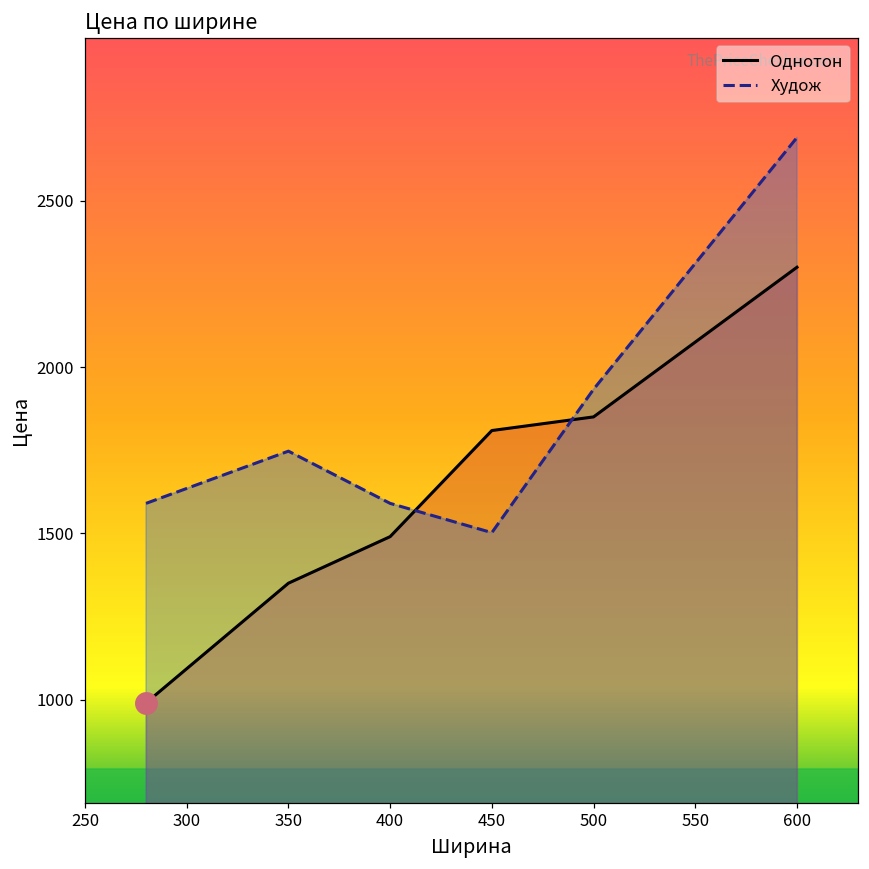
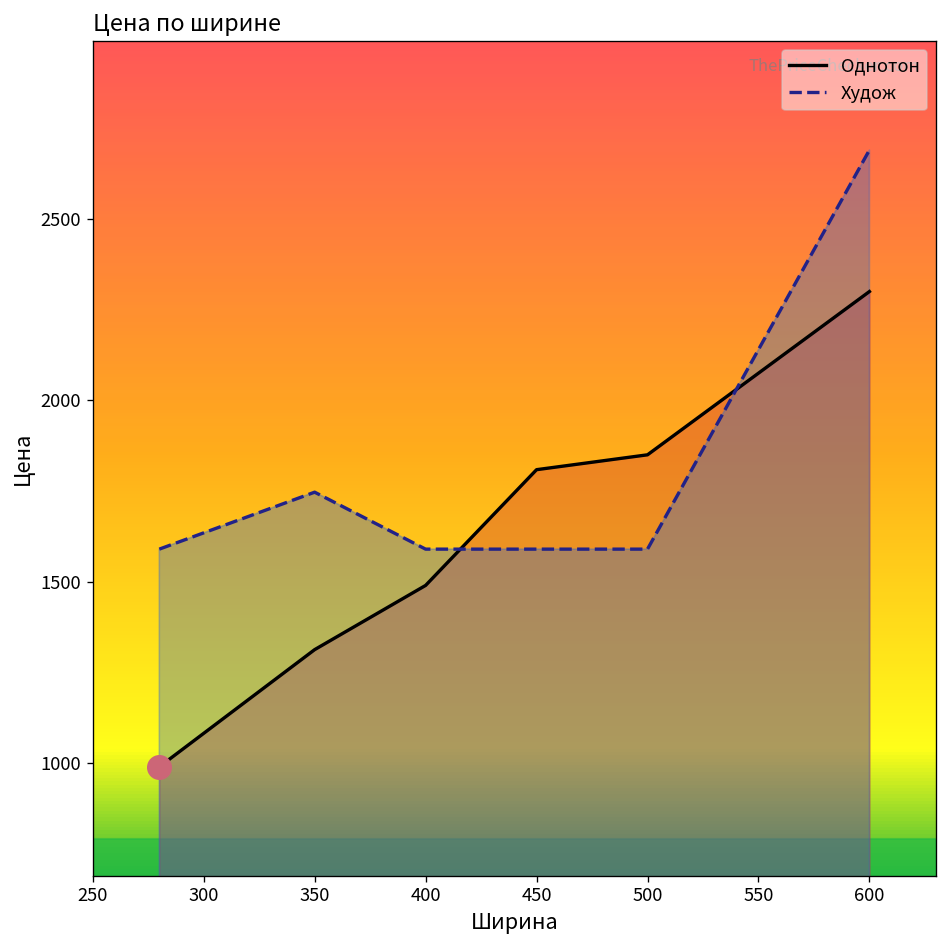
  {
    "Однотон": {
-     "350": 1350,
+     "350": 1310,
      "400": 1490,
      "450": 1810,
      "500": 1850,
      "600": 2300
    },
    "Худож": {
      "350": 1750,
      "400": 1590,
-     "450": 1500,
-     "500": 1930,
+     "450": 1590,
+     "500": 1590,
      "600": 2690
    }
  }
